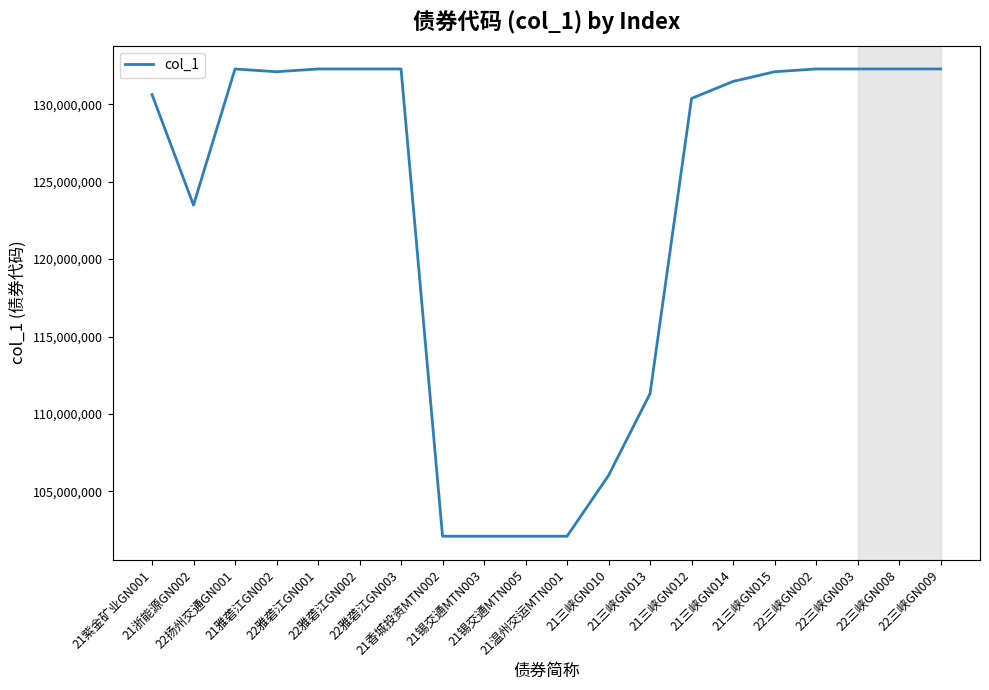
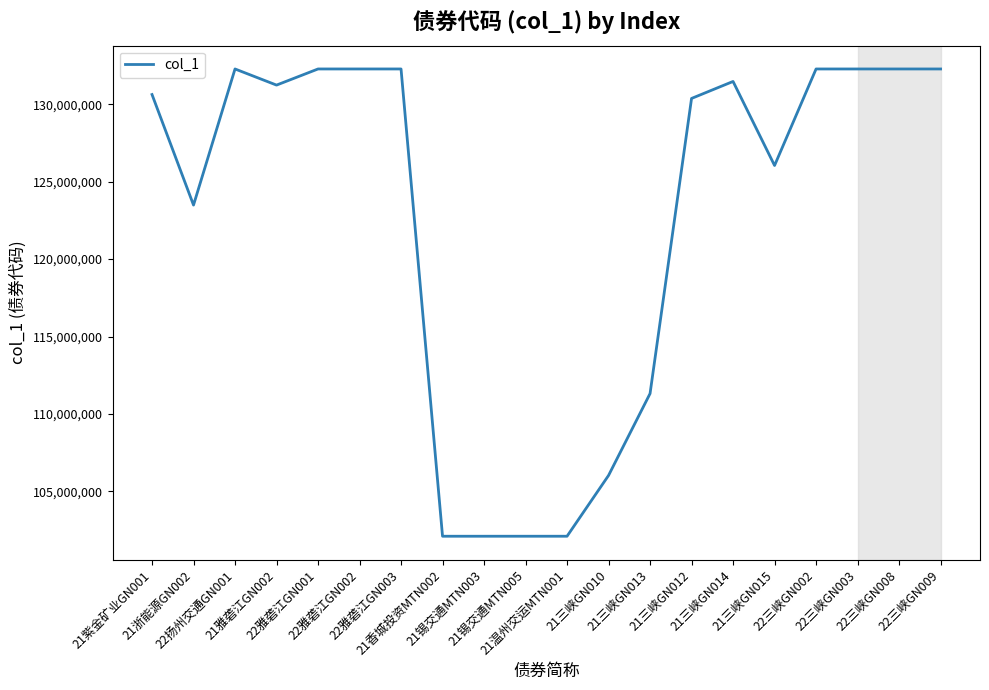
  {
    "21紫金矿业GN001": "130,600,000",
    "21浙能源GN002": "123,500,000",
    "22扬州交通GN001": "132,300,000",
-   "21雅砻江GN002": "132,100,000",
+   "21雅砻江GN002": "131,200,000",
    "22雅砻江GN001": "132,300,000",
    "22雅砻江GN002": "132,300,000",
    "22雅砻江GN003": "132,300,000",
    "21香城投资MTN002": "102,100,000",
    "21锡交通MTN003": "102,100,000",
    "21锡交通MTN005": "102,100,000",
    "21温州交运MTN001": "102,100,000",
    "21三峡GN010": "106,000,000",
    "21三峡GN013": "111,300,000",
    "21三峡GN012": "130,400,000",
    "21三峡GN014": "131,500,000",
-   "21三峡GN015": "132,100,000",
+   "21三峡GN015": "126,000,000",
    "22三峡GN002": "132,300,000",
    "22三峡GN003": "132,300,000",
    "22三峡GN008": "132,300,000",
    "22三峡GN009": "132,300,000"
  }
